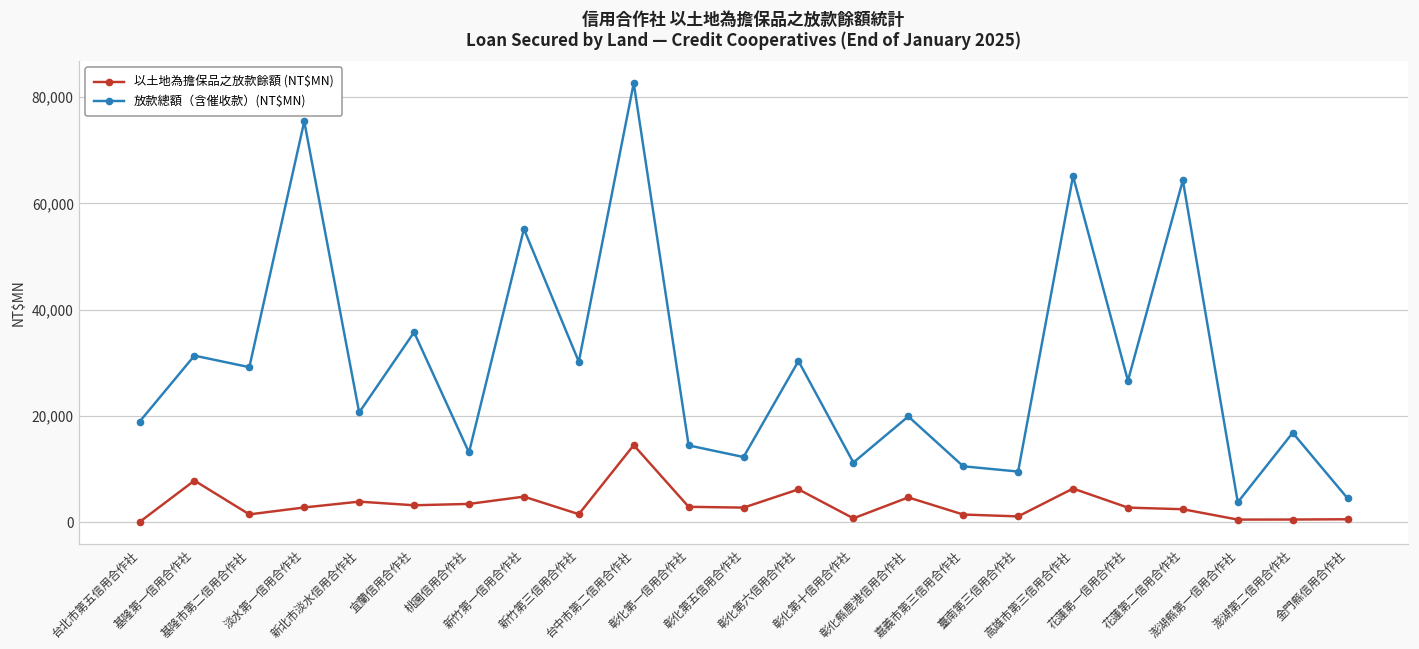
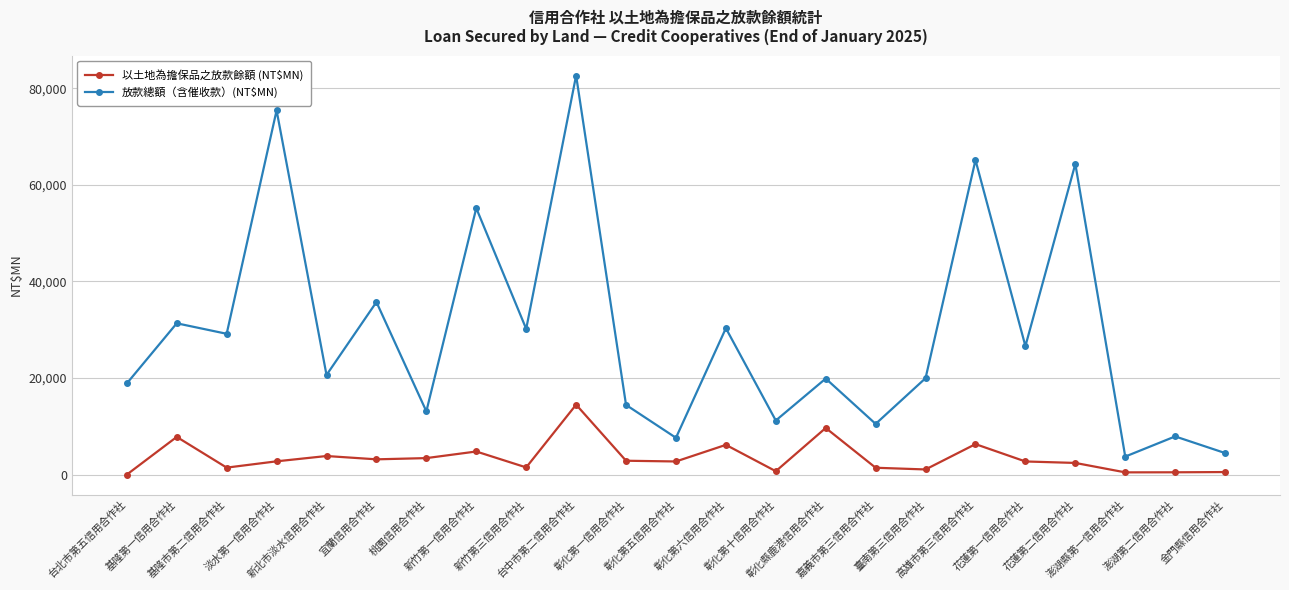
  {
    "以土地為擔保品之放款餘額 (NT$MN)": {
      "台北市第五信用合作社": "0",
      "基隆第一信用合作社": "8,000",
      "基隆市第二信用合作社": "1,000",
      "淡水第一信用合作社": "3,000",
      "新北市淡水信用合作社": "4,000",
      "宜蘭信用合作社": "3,000",
      "桃園信用合作社": "3,000",
      "新竹第一信用合作社": "5,000",
      "新竹第三信用合作社": "1,000",
      "台中市第二信用合作社": "14,000",
      "彰化第一信用合作社": "3,000",
      "彰化第五信用合作社": "3,000",
      "彰化第六信用合作社": "6,000",
      "彰化第十信用合作社": "1,000",
-     "彰化縣鹿港信用合作社": "5,000",
+     "彰化縣鹿港信用合作社": "10,000",
      "嘉義市第三信用合作社": "1,000",
      "臺南第三信用合作社": "1,000",
      "高雄市第三信用合作社": "6,000",
      "花蓮第一信用合作社": "3,000",
      "花蓮第二信用合作社": "2,000",
      "澎湖縣第一信用合作社": "0",
      "澎湖第二信用合作社": "0",
      "金門縣信用合作社": "1,000"
    },
    "放款總額（含催收款）(NT$MN)": {
      "台北市第五信用合作社": "19,000",
      "基隆第一信用合作社": "31,000",
      "基隆市第二信用合作社": "29,000",
      "淡水第一信用合作社": "75,000",
      "新北市淡水信用合作社": "21,000",
      "宜蘭信用合作社": "36,000",
      "桃園信用合作社": "13,000",
      "新竹第一信用合作社": "55,000",
      "新竹第三信用合作社": "30,000",
      "台中市第二信用合作社": "83,000",
      "彰化第一信用合作社": "14,000",
-     "彰化第五信用合作社": "12,000",
+     "彰化第五信用合作社": "8,000",
      "彰化第六信用合作社": "30,000",
      "彰化第十信用合作社": "11,000",
      "彰化縣鹿港信用合作社": "20,000",
      "嘉義市第三信用合作社": "11,000",
-     "臺南第三信用合作社": "10,000",
+     "臺南第三信用合作社": "20,000",
      "高雄市第三信用合作社": "65,000",
      "花蓮第一信用合作社": "27,000",
      "花蓮第二信用合作社": "64,000",
      "澎湖縣第一信用合作社": "4,000",
-     "澎湖第二信用合作社": "17,000",
+     "澎湖第二信用合作社": "8,000",
      "金門縣信用合作社": "4,000"
    }
  }
